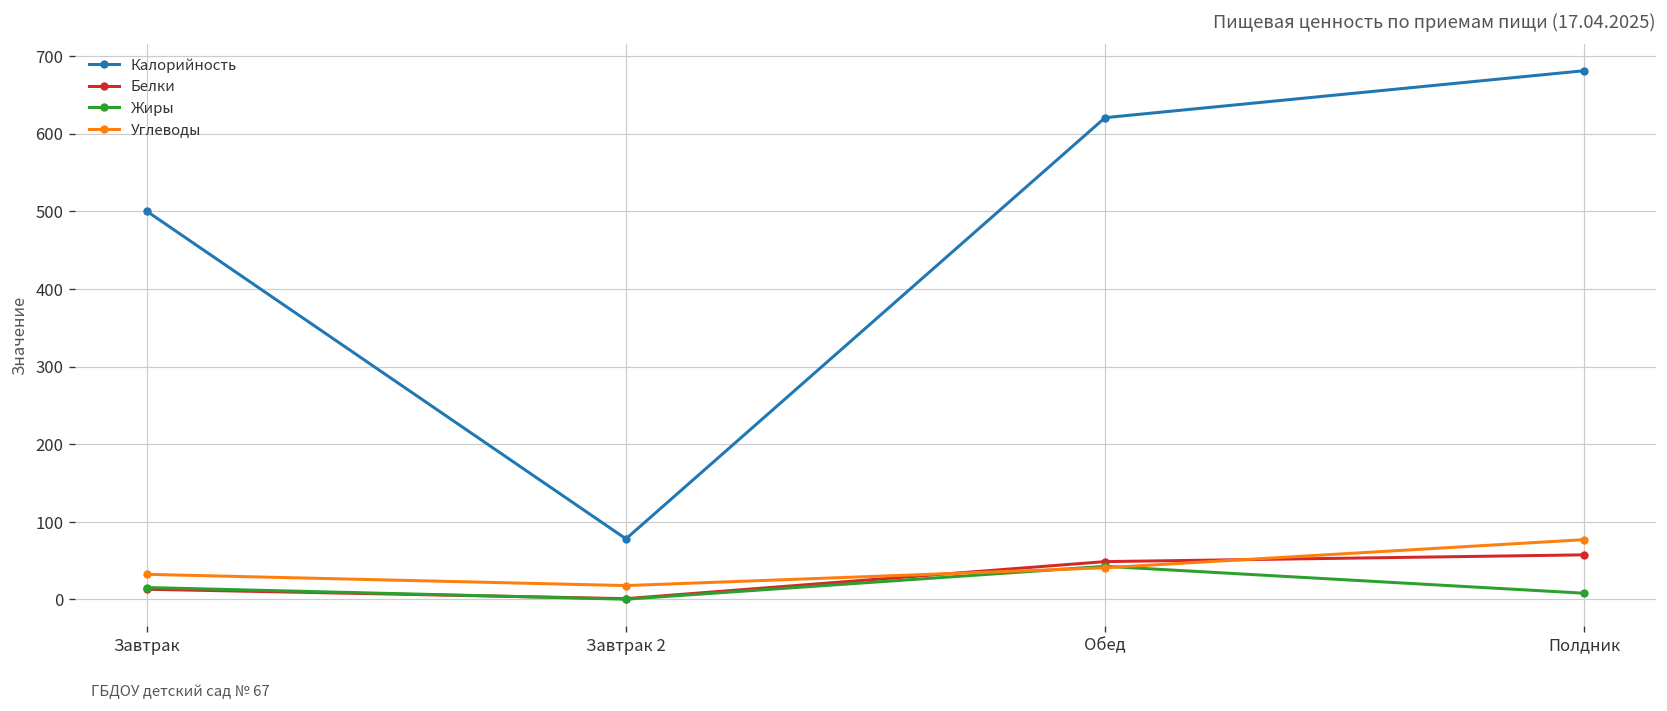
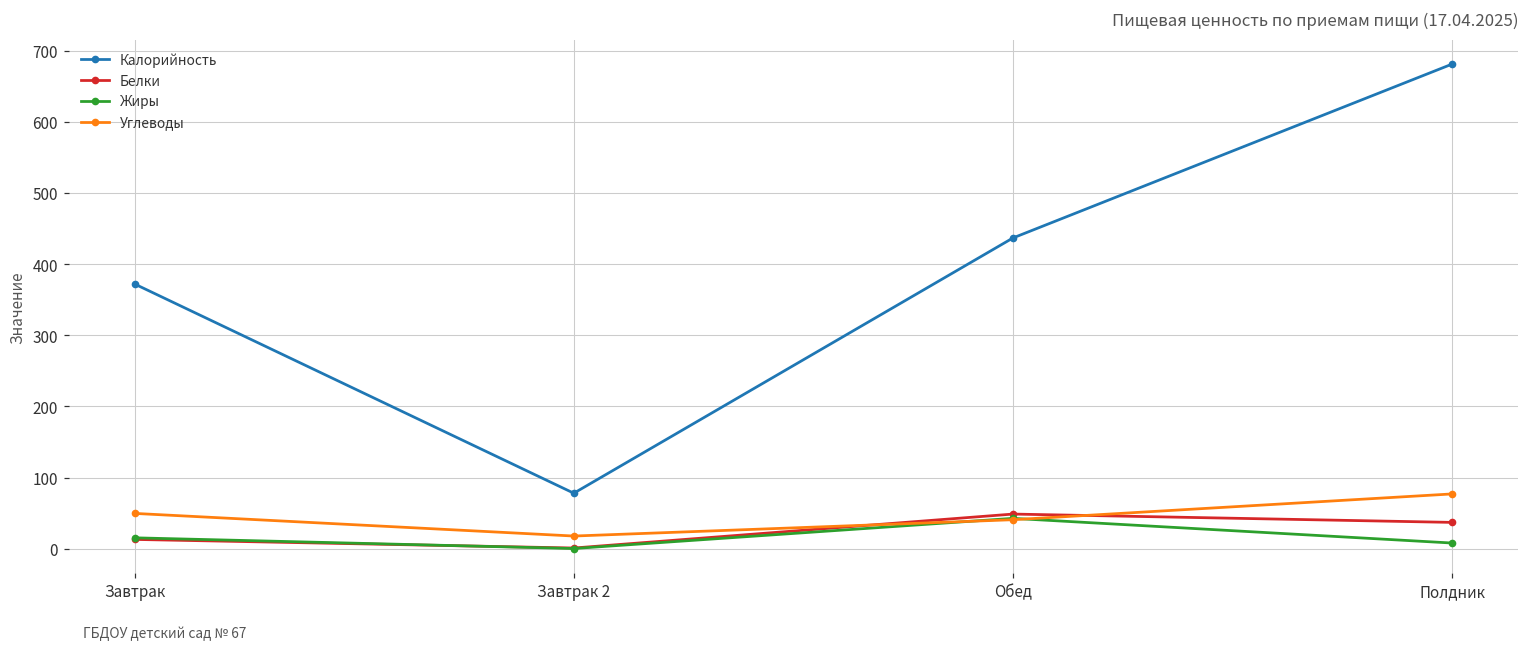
  {
    "Калорийность": {
-     "Завтрак": 500,
+     "Завтрак": 370,
      "Завтрак 2": 80,
-     "Обед": 620,
+     "Обед": 440,
      "Полдник": 680
    },
    "Белки": {
      "Обед": 50,
-     "Полдник": 60
+     "Полдник": 40
    },
    "Жиры": {
      "Полдник": 10
    },
    "Углеводы": {
-     "Завтрак": 30,
+     "Завтрак": 50,
      "Завтрак 2": 20,
      "Полдник": 80
    }
  }
